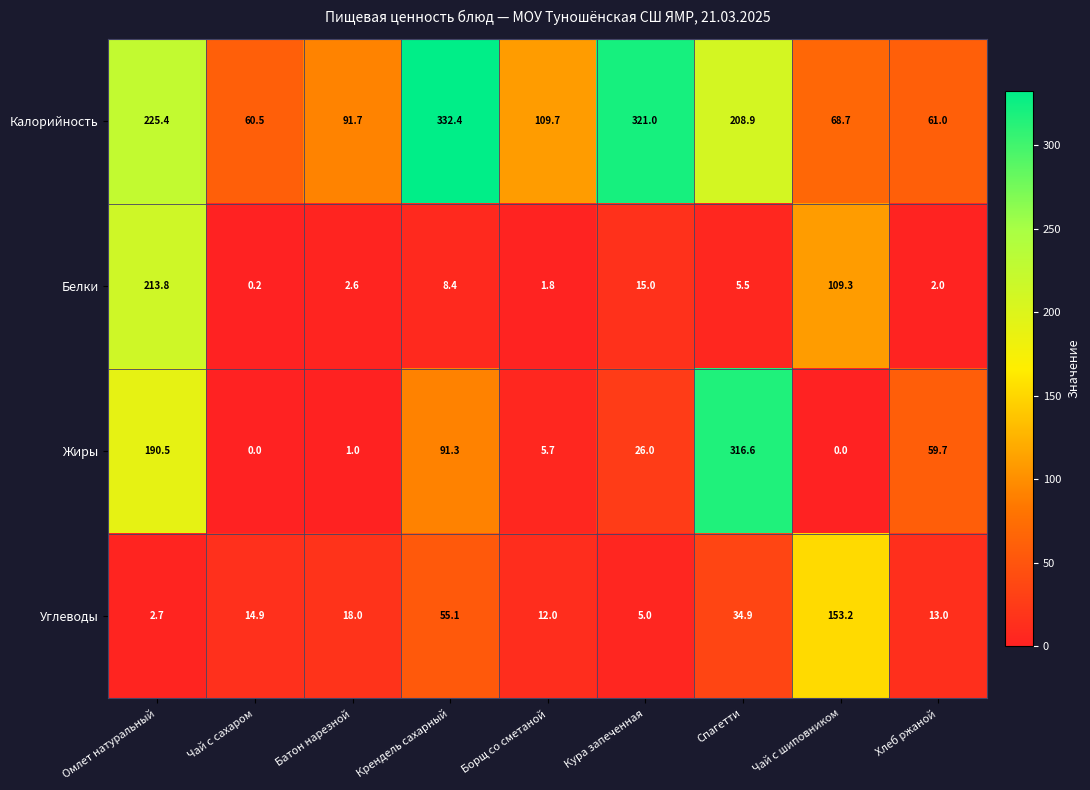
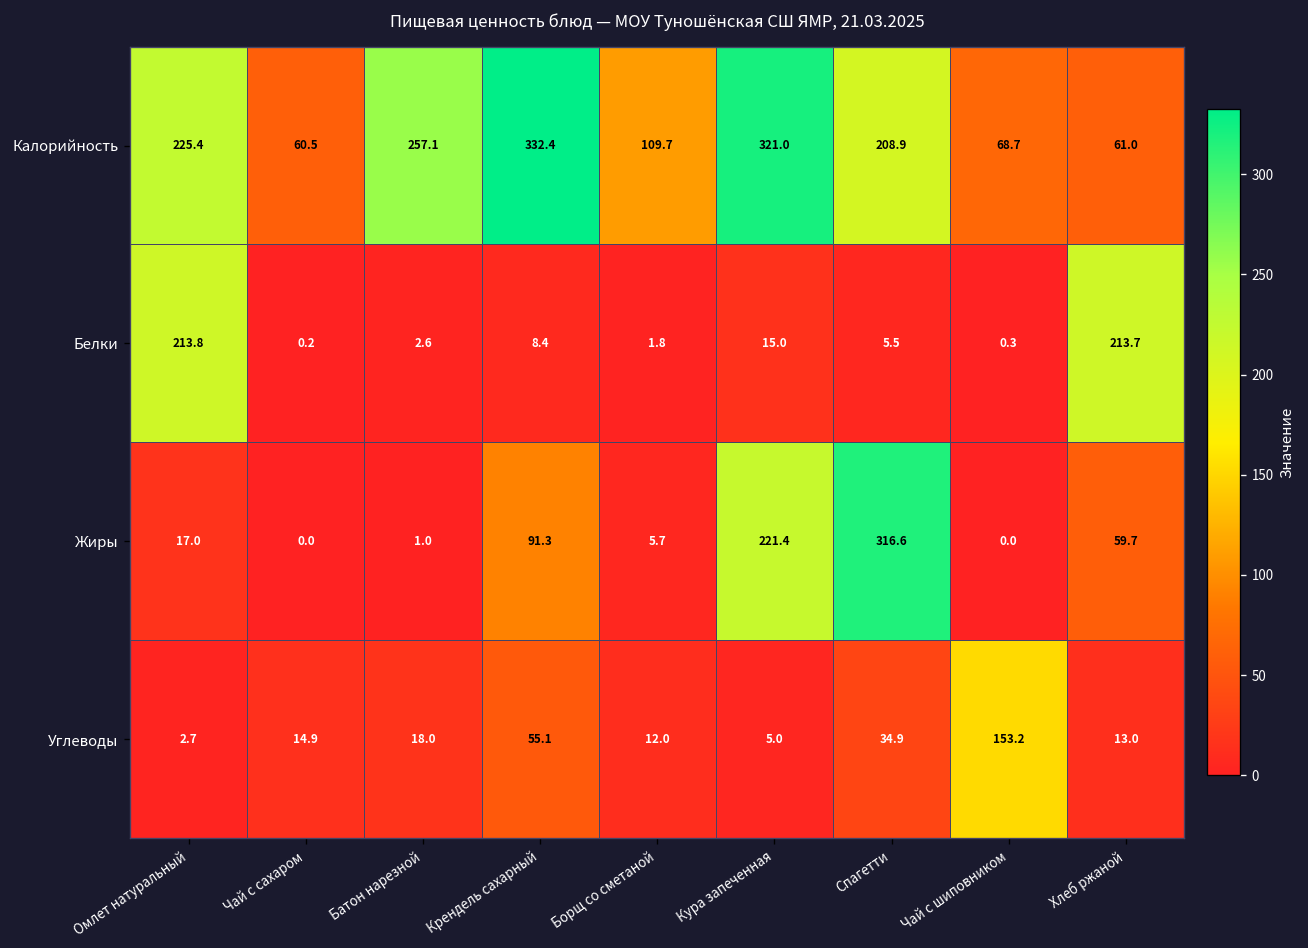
  {
    "Калорийность": {
      "Омлет натуральный": 225.4,
      "Чай с сахаром": 60.5,
-     "Батон нарезной": 91.7,
+     "Батон нарезной": 257.1,
      "Крендель сахарный": 332.4,
      "Борщ со сметаной": 109.7,
      "Кура запеченная": 321.0,
      "Спагетти": 208.9,
      "Чай с шиповником": 68.7,
      "Хлеб ржаной": 61.0
    },
    "Белки": {
      "Омлет натуральный": 213.8,
      "Чай с сахаром": 0.2,
      "Батон нарезной": 2.6,
      "Крендель сахарный": 8.4,
      "Борщ со сметаной": 1.8,
      "Кура запеченная": 15.0,
      "Спагетти": 5.5,
-     "Чай с шиповником": 109.3,
-     "Хлеб ржаной": 2.0
+     "Чай с шиповником": 0.3,
+     "Хлеб ржаной": 213.7
    },
    "Жиры": {
-     "Омлет натуральный": 190.5,
+     "Омлет натуральный": 17.0,
      "Чай с сахаром": 0.0,
      "Батон нарезной": 1.0,
      "Крендель сахарный": 91.3,
      "Борщ со сметаной": 5.7,
-     "Кура запеченная": 26.0,
+     "Кура запеченная": 221.4,
      "Спагетти": 316.6,
      "Чай с шиповником": 0.0,
      "Хлеб ржаной": 59.7
    },
    "Углеводы": {
      "Омлет натуральный": 2.7,
      "Чай с сахаром": 14.9,
      "Батон нарезной": 18.0,
      "Крендель сахарный": 55.1,
      "Борщ со сметаной": 12.0,
      "Кура запеченная": 5.0,
      "Спагетти": 34.9,
      "Чай с шиповником": 153.2,
      "Хлеб ржаной": 13.0
    }
  }
